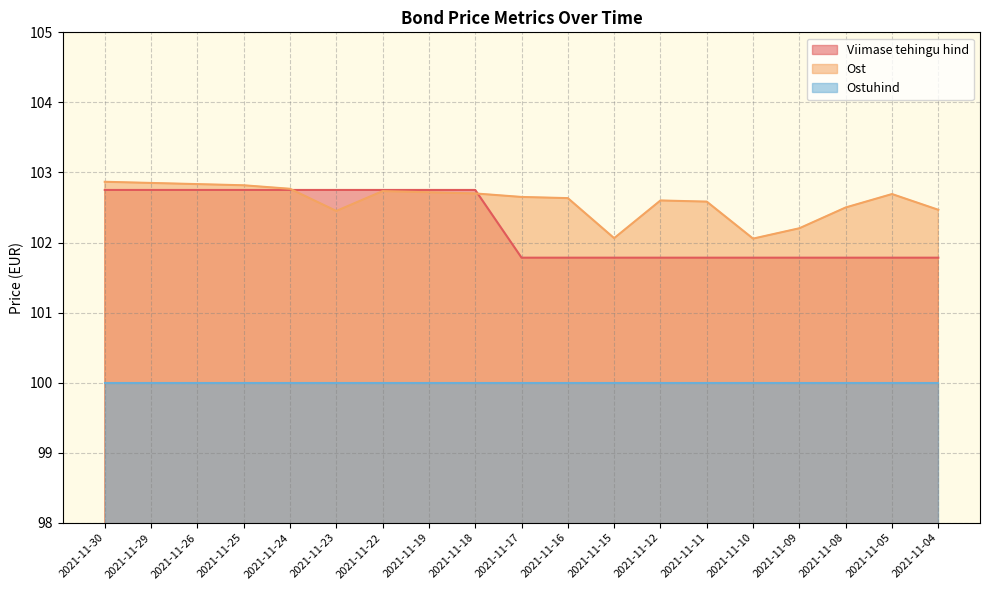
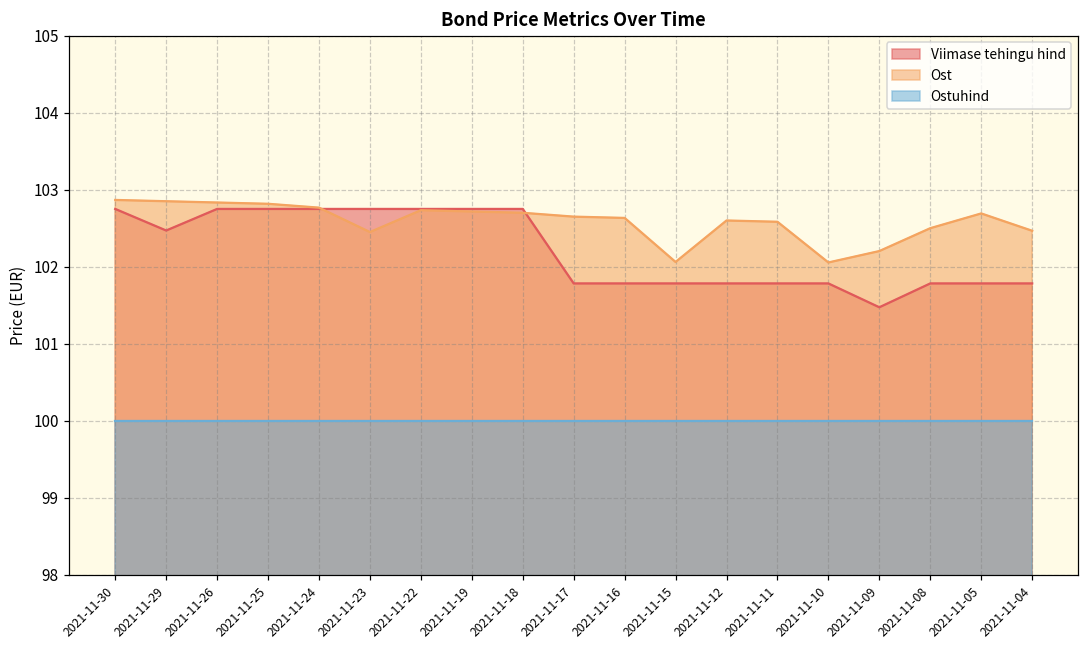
  {
    "Viimase tehingu hind": {
      "2021-11-30": 102.8,
-     "2021-11-29": 102.8,
+     "2021-11-29": 102.5,
      "2021-11-26": 102.8,
      "2021-11-25": 102.8,
      "2021-11-23": 102.8,
      "2021-11-18": 102.8,
      "2021-11-17": 101.8,
      "2021-11-16": 101.8,
      "2021-11-15": 101.8,
      "2021-11-12": 101.8,
      "2021-11-11": 101.8,
      "2021-11-10": 101.8,
-     "2021-11-09": 101.8,
+     "2021-11-09": 101.5,
      "2021-11-08": 101.8,
      "2021-11-05": 101.8,
      "2021-11-04": 101.8
    },
    "Ost": {
      "2021-11-30": 102.9,
      "2021-11-29": 102.9,
      "2021-11-26": 102.8,
      "2021-11-25": 102.8,
      "2021-11-23": 102.5,
      "2021-11-18": 102.7,
      "2021-11-17": 102.7,
      "2021-11-16": 102.6,
      "2021-11-15": 102.1,
      "2021-11-12": 102.6,
      "2021-11-11": 102.6,
      "2021-11-10": 102.1,
      "2021-11-09": 102.2,
      "2021-11-08": 102.5,
      "2021-11-05": 102.7,
      "2021-11-04": 102.5
    },
    "Ostuhind": {
      "2021-11-30": 100.0,
      "2021-11-29": 100.0,
      "2021-11-26": 100.0,
      "2021-11-25": 100.0,
      "2021-11-24": 100.0,
      "2021-11-23": 100.0,
      "2021-11-22": 100.0,
      "2021-11-19": 100.0,
      "2021-11-18": 100.0,
      "2021-11-17": 100.0,
      "2021-11-16": 100.0,
      "2021-11-15": 100.0,
      "2021-11-12": 100.0,
      "2021-11-11": 100.0,
      "2021-11-10": 100.0,
      "2021-11-09": 100.0,
      "2021-11-08": 100.0,
      "2021-11-05": 100.0,
      "2021-11-04": 100.0
    }
  }
